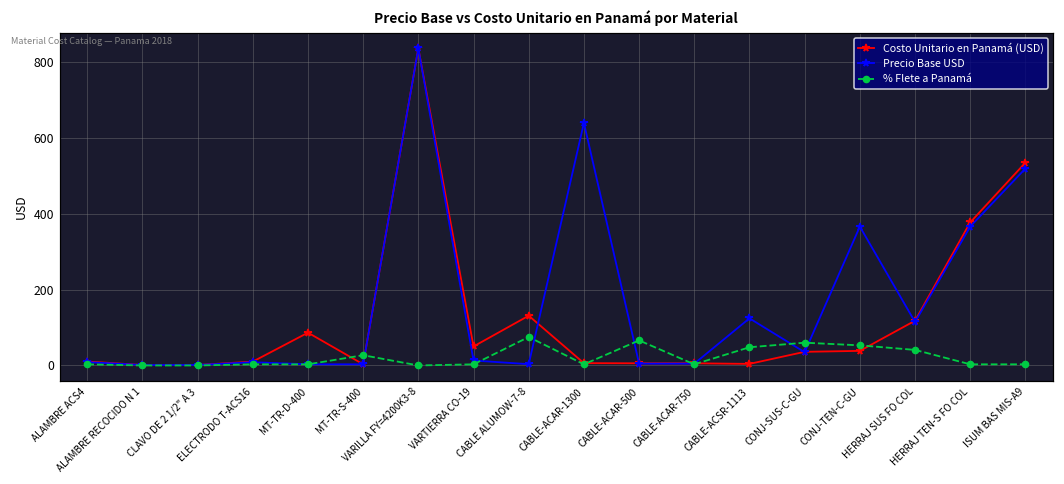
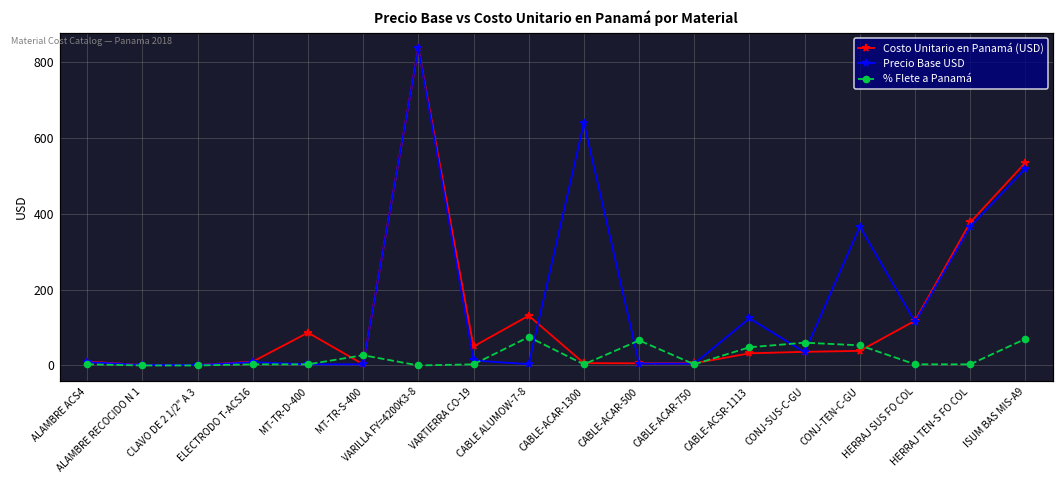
  {
    "Costo Unitario en Panamá (USD)": {
      "MT-TR-D-400": 90,
      "VARTIERRA CO-19": 50,
      "CABLE ALUMOW-7-8": 130,
-     "CABLE-ACSR-1113": 0,
+     "CABLE-ACSR-1113": 30,
      "CONJ-TEN-C-GU": 40,
      "HERRAJ TEN-S FO COL": 380,
      "ISUM BAS MIS-A9": 530
    },
    "Precio Base USD": {
      "VARTIERRA CO-19": 10,
      "CABLE ALUMOW-7-8": 0,
      "CABLE-ACAR-1300": 640,
      "CABLE-ACSR-1113": 120,
      "CONJ-TEN-C-GU": 370,
      "HERRAJ TEN-S FO COL": 370,
      "ISUM BAS MIS-A9": 520
    },
    "% Flete a Panamá": {
      "MT-TR-S-400": 30,
      "VARILLA FY=4200K3-8": 0,
      "VARTIERRA CO-19": 0,
      "CABLE ALUMOW-7-8": 80,
      "CABLE-ACAR-500": 70,
      "CABLE-ACSR-1113": 50,
      "CONJ-SUS-C-GU": 60,
      "CONJ-TEN-C-GU": 50,
-     "HERRAJ SUS FO COL": 40,
+     "HERRAJ SUS FO COL": 0,
      "HERRAJ TEN-S FO COL": 0,
-     "ISUM BAS MIS-A9": 0
+     "ISUM BAS MIS-A9": 70
    }
  }
